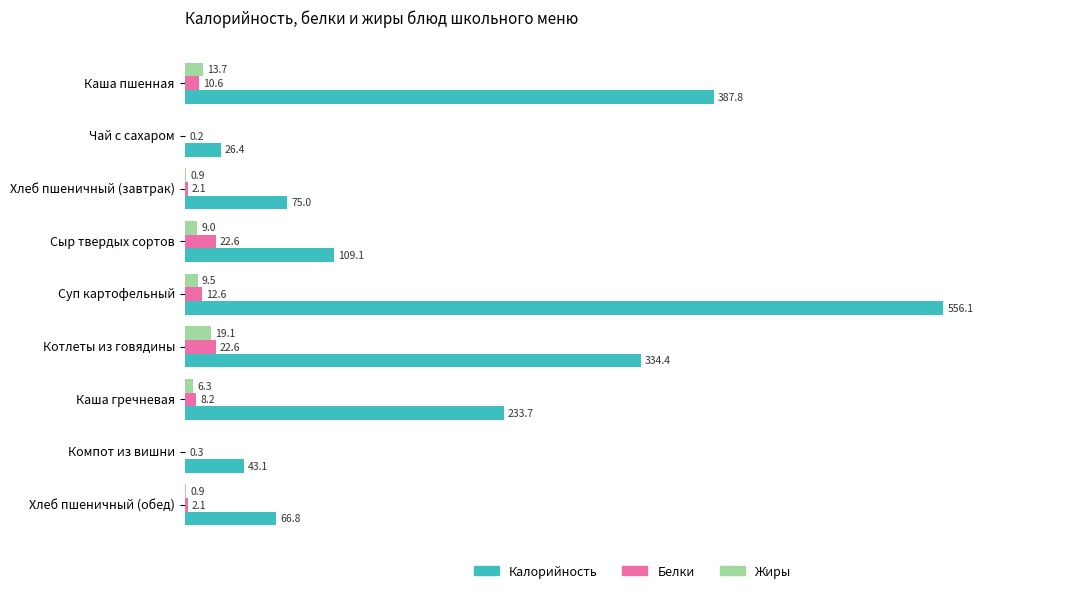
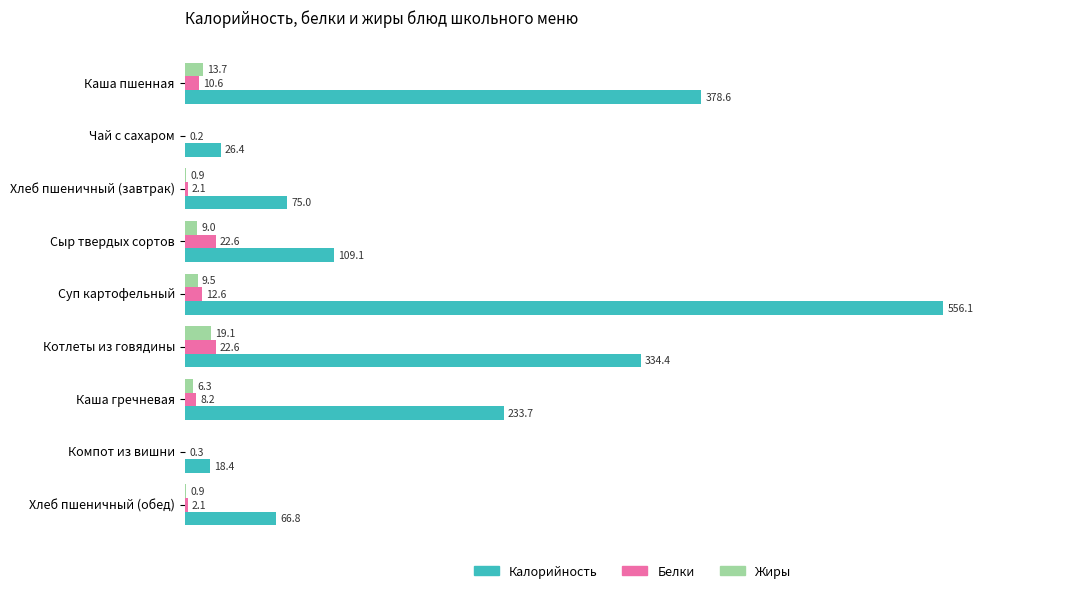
  {
    "Калорийность": {
-     "Каша пшенная": 387.8,
+     "Каша пшенная": 378.6,
      "Чай с сахаром": 26.4,
      "Хлеб пшеничный (завтрак)": 75.0,
      "Сыр твердых сортов": 109.1,
      "Суп картофельный": 556.1,
      "Котлеты из говядины": 334.4,
      "Каша гречневая": 233.7,
-     "Компот из вишни": 43.1,
+     "Компот из вишни": 18.4,
      "Хлеб пшеничный (обед)": 66.8
    },
    "Белки": {
      "Каша пшенная": 10.6,
      "Чай с сахаром": 0.2,
      "Хлеб пшеничный (завтрак)": 2.1,
      "Сыр твердых сортов": 22.6,
      "Суп картофельный": 12.6,
      "Котлеты из говядины": 22.6,
      "Каша гречневая": 8.2,
      "Компот из вишни": 0.3,
      "Хлеб пшеничный (обед)": 2.1
    },
    "Жиры": {
      "Каша пшенная": 13.7,
      "Хлеб пшеничный (завтрак)": 0.9,
      "Сыр твердых сортов": 9.0,
      "Суп картофельный": 9.5,
      "Котлеты из говядины": 19.1,
      "Каша гречневая": 6.3,
      "Хлеб пшеничный (обед)": 0.9
    }
  }
